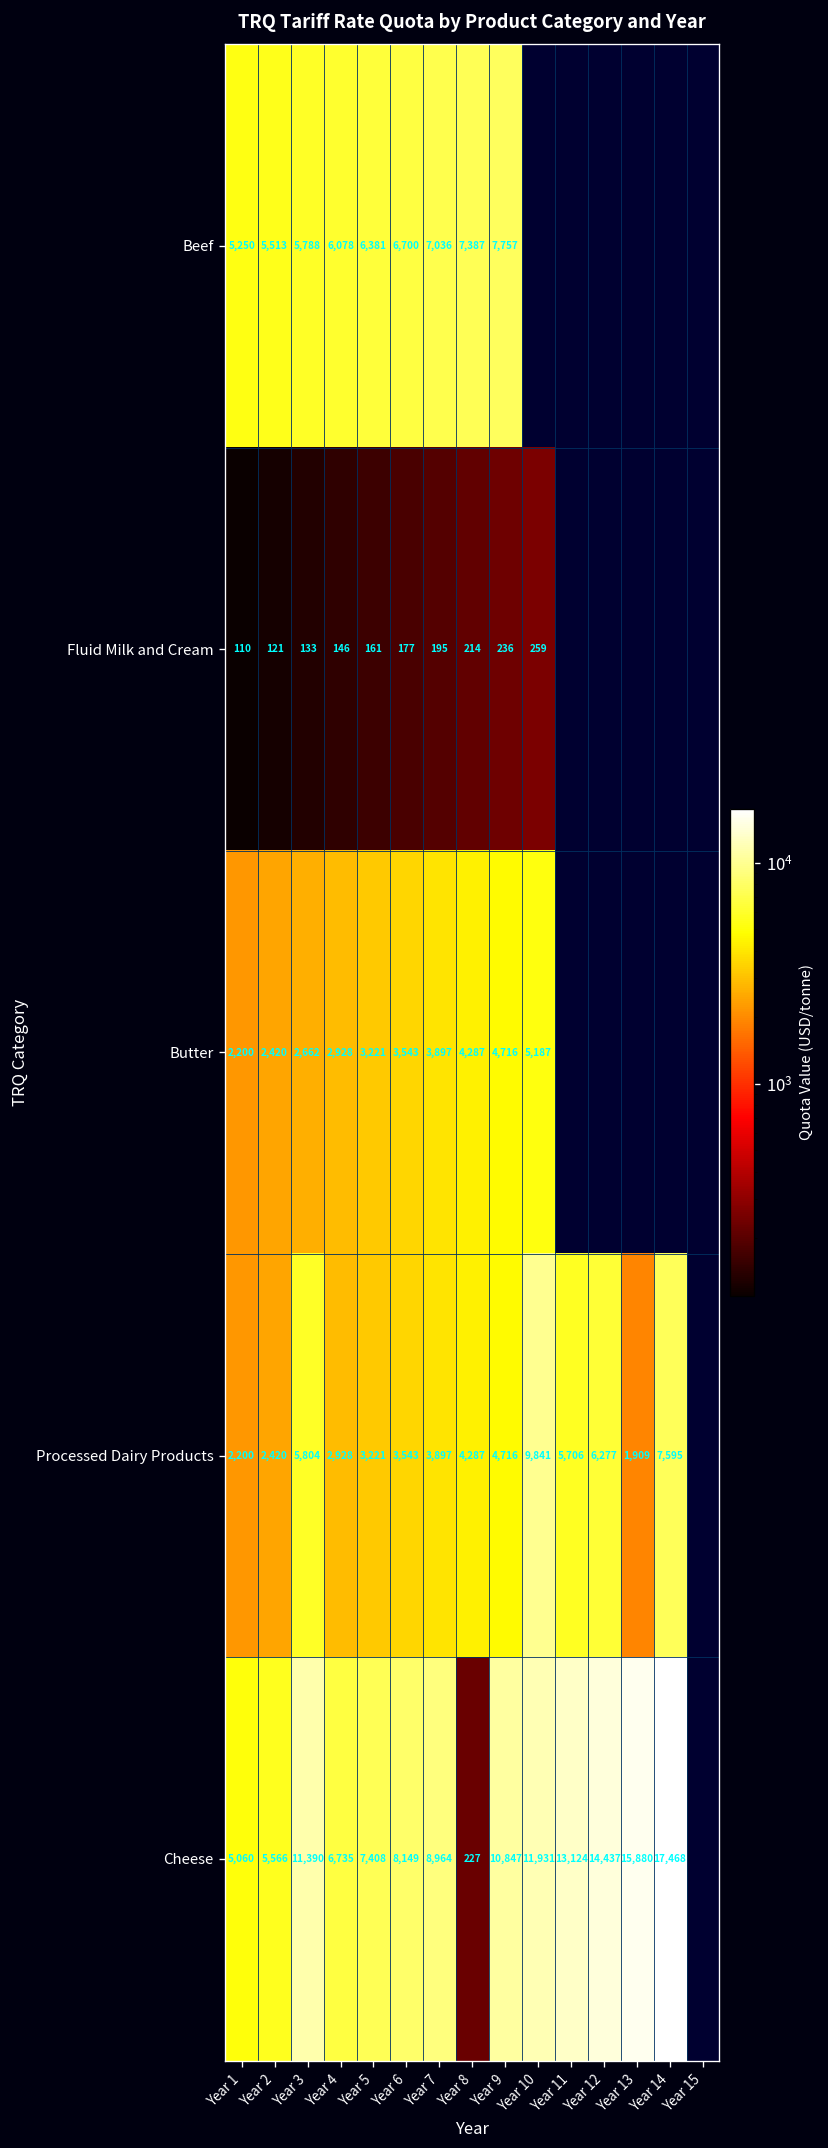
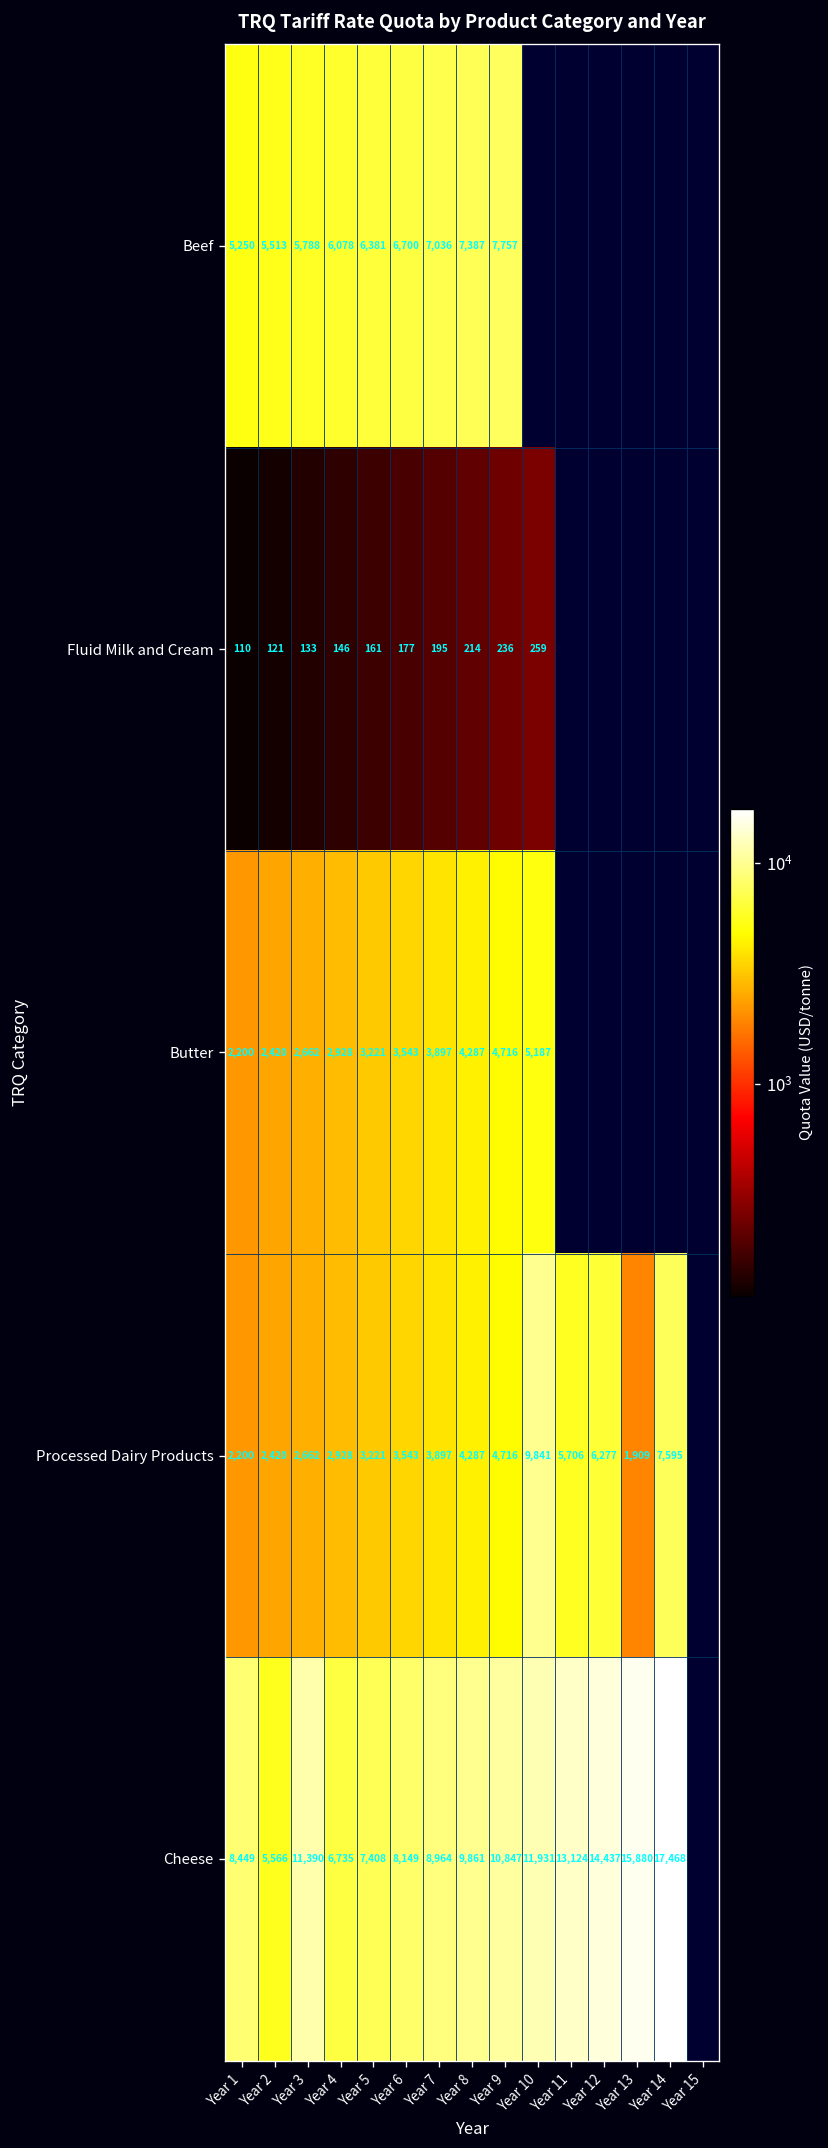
  {
    "Beef": {
      "Year 1": "5,250",
      "Year 2": "5,513",
      "Year 3": "5,788",
      "Year 4": "6,078",
      "Year 5": "6,381",
      "Year 6": "6,700",
      "Year 7": "7,036",
      "Year 8": "7,387",
      "Year 9": "7,757"
    },
    "Fluid Milk and Cream": {
      "Year 1": "110",
      "Year 2": "121",
      "Year 3": "133",
      "Year 4": "146",
      "Year 5": "161",
      "Year 6": "177",
      "Year 7": "195",
      "Year 8": "214",
      "Year 9": "236",
      "Year 10": "259"
    },
    "Butter": {
      "Year 1": "2,200",
      "Year 2": "2,420",
      "Year 3": "2,662",
      "Year 4": "2,928",
      "Year 5": "3,221",
      "Year 6": "3,543",
      "Year 7": "3,897",
      "Year 8": "4,287",
      "Year 9": "4,716",
      "Year 10": "5,187"
    },
    "Processed Dairy Products": {
      "Year 1": "2,200",
      "Year 2": "2,420",
-     "Year 3": "5,804",
+     "Year 3": "2,662",
      "Year 4": "2,928",
      "Year 5": "3,221",
      "Year 6": "3,543",
      "Year 7": "3,897",
      "Year 8": "4,287",
      "Year 9": "4,716",
      "Year 10": "9,841",
      "Year 11": "5,706",
      "Year 12": "6,277",
      "Year 13": "1,909",
      "Year 14": "7,595"
    },
    "Cheese": {
-     "Year 1": "5,060",
+     "Year 1": "8,449",
      "Year 2": "5,566",
      "Year 3": "11,390",
      "Year 4": "6,735",
      "Year 5": "7,408",
      "Year 6": "8,149",
      "Year 7": "8,964",
-     "Year 8": "227",
+     "Year 8": "9,861",
      "Year 9": "10,847",
      "Year 10": "11,931",
      "Year 11": "13,124",
      "Year 12": "14,437",
      "Year 13": "15,880",
      "Year 14": "17,468"
    }
  }
